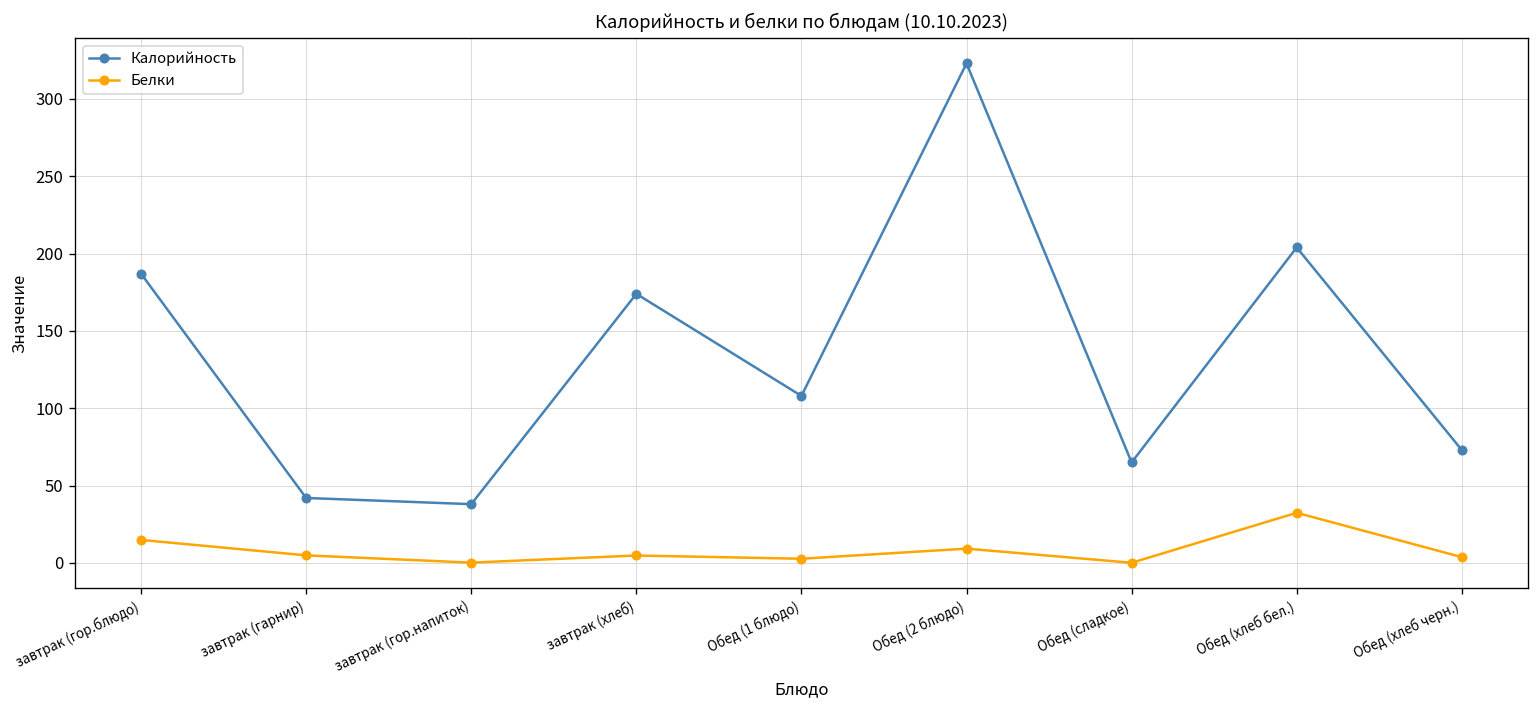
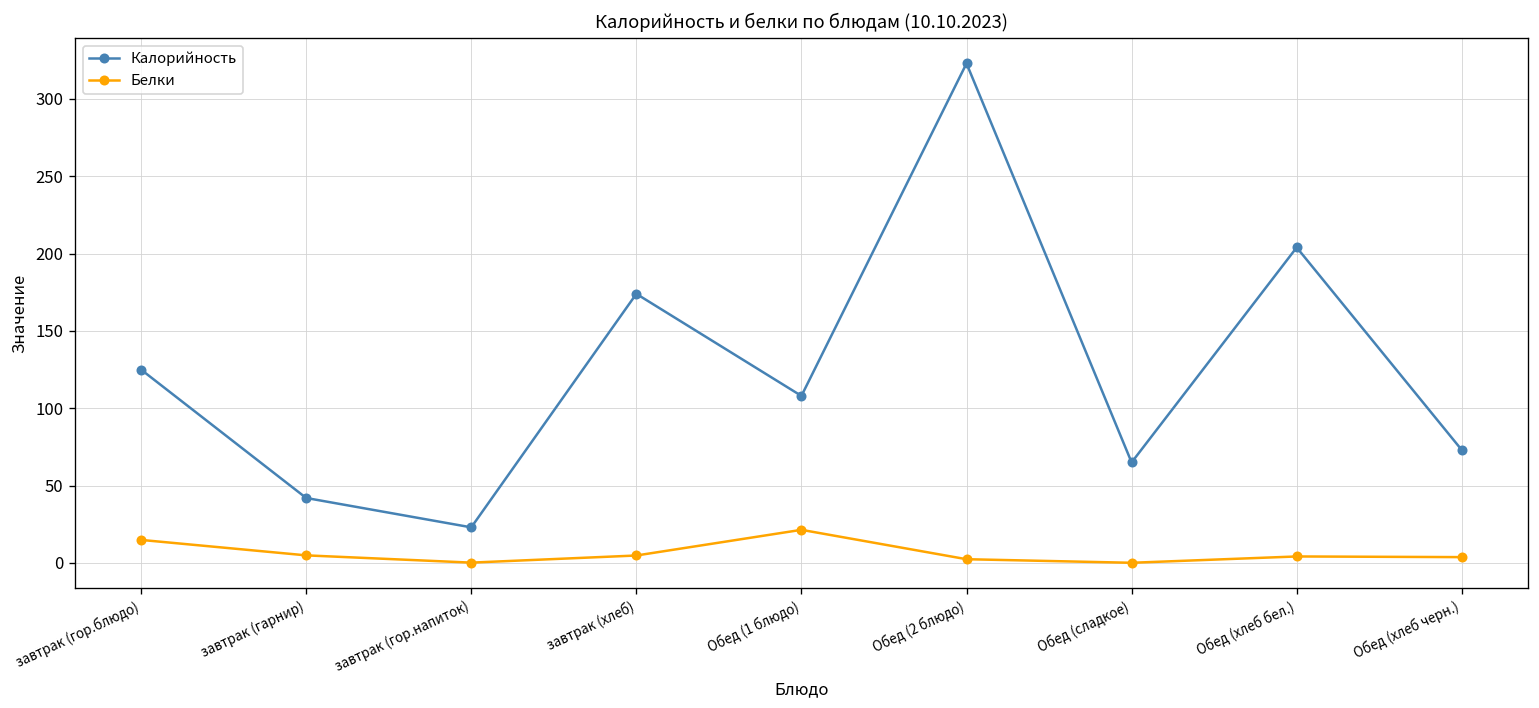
  {
    "Калорийность": {
-     "завтрак (гор.блюдо)": 187,
+     "завтрак (гор.блюдо)": 125,
      "завтрак (гарнир)": 42,
-     "завтрак (гор.напиток)": 38,
+     "завтрак (гор.напиток)": 23,
      "завтрак (хлеб)": 174,
      "Обед (1 блюдо)": 108,
      "Обед (2 блюдо)": 323,
      "Обед (сладкое)": 65,
      "Обед (хлеб бел.)": 204,
      "Обед (хлеб черн.)": 73
    },
    "Белки": {
      "завтрак (гор.блюдо)": 15,
      "завтрак (гарнир)": 5,
      "завтрак (гор.напиток)": 0,
      "завтрак (хлеб)": 5,
-     "Обед (1 блюдо)": 3,
-     "Обед (2 блюдо)": 9,
+     "Обед (1 блюдо)": 21,
+     "Обед (2 блюдо)": 2,
      "Обед (сладкое)": 0,
-     "Обед (хлеб бел.)": 32,
+     "Обед (хлеб бел.)": 4,
      "Обед (хлеб черн.)": 4
    }
  }
